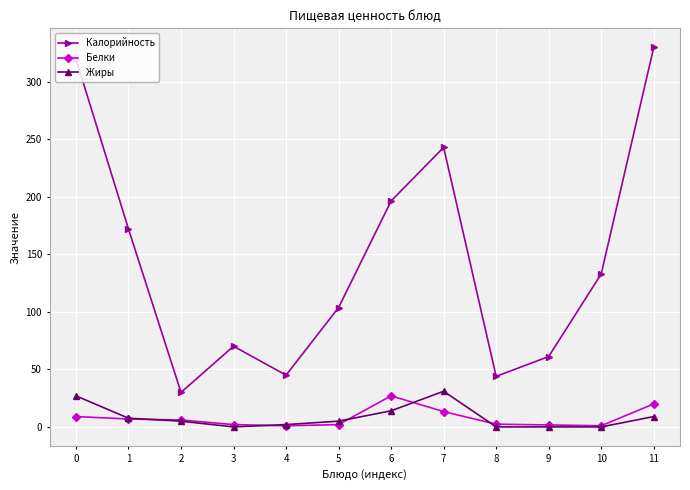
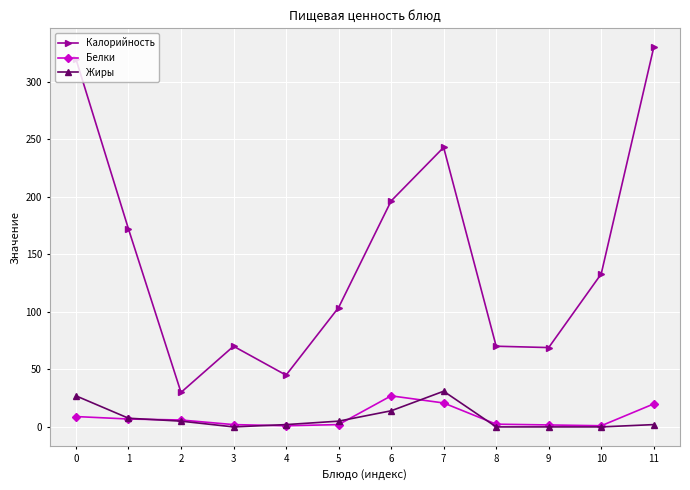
  {
    "Калорийность": {
      "1": 172,
      "2": 30,
      "3": 70,
      "4": 45,
      "5": 104,
      "6": 196,
      "7": 243,
-     "8": 44,
-     "9": 61,
+     "8": 70,
+     "9": 69,
      "10": 133,
      "11": 330
    },
    "Белки": {
      "0": 9,
      "5": 2,
      "6": 27,
-     "7": 13,
+     "7": 21,
      "8": 2,
      "11": 20
    },
    "Жиры": {
      "0": 27,
      "5": 5,
      "6": 14,
      "7": 31,
      "8": 0,
-     "11": 9
+     "11": 2
    }
  }
